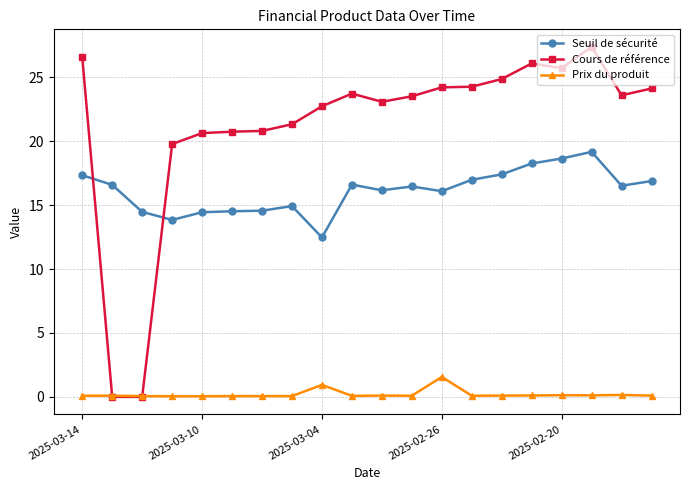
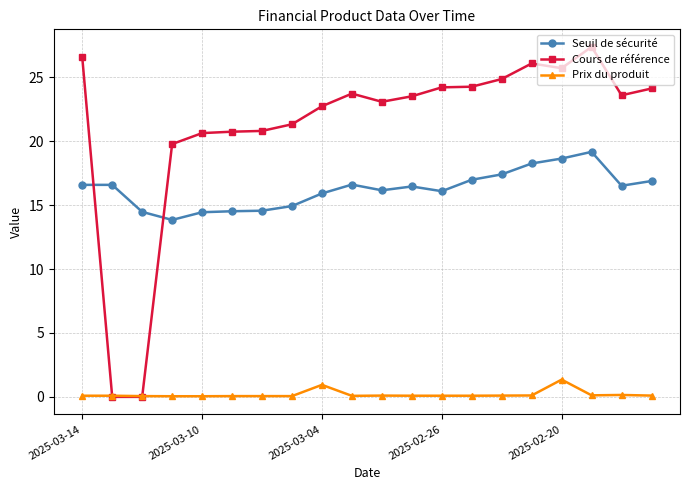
  {
    "Seuil de sécurité": {
-     "2025-03-14": 17.3,
+     "2025-03-14": 16.6,
      "2025-03-10": 14.4,
-     "2025-03-04": 12.5,
+     "2025-03-04": 15.9,
      "2025-02-26": 16.1,
      "2025-02-20": 18.6
    },
    "Cours de référence": {
      "2025-03-14": 26.6,
      "2025-03-10": 20.6,
      "2025-03-04": 22.7,
      "2025-02-26": 24.2
    },
    "Prix du produit": {
      "2025-03-14": 0.1,
      "2025-03-10": 0.1,
      "2025-03-04": 0.9,
-     "2025-02-26": 1.6,
-     "2025-02-20": 0.1
+     "2025-02-26": 0.1,
+     "2025-02-20": 1.4
    }
  }
